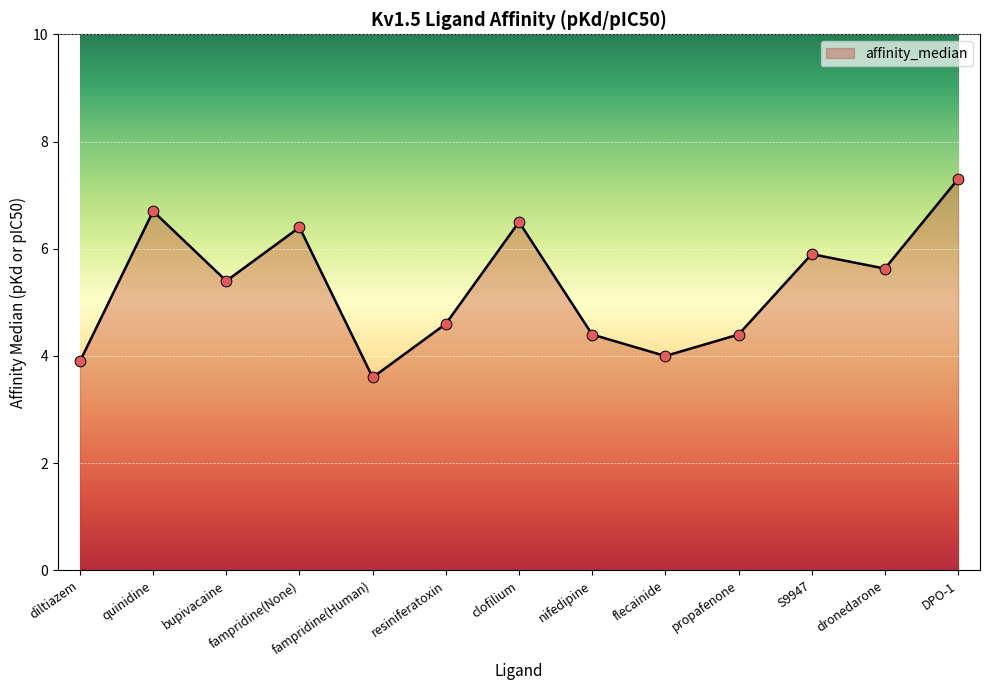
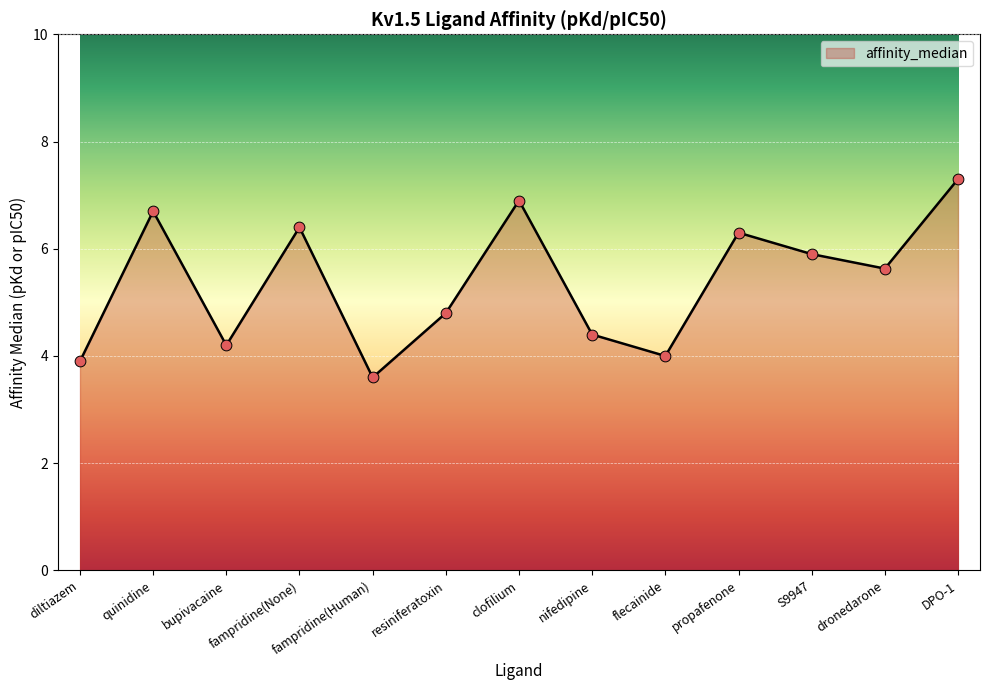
  {
    "diltiazem": 3.9,
    "quinidine": 6.7,
-   "bupivacaine": 5.4,
+   "bupivacaine": 4.2,
    "fampridine(None)": 6.4,
    "fampridine(Human)": 3.6,
-   "resiniferatoxin": 4.6,
-   "clofilium": 6.5,
+   "resiniferatoxin": 4.8,
+   "clofilium": 6.9,
    "nifedipine": 4.4,
    "flecainide": 4.0,
-   "propafenone": 4.4,
+   "propafenone": 6.3,
    "S9947": 5.9,
    "dronedarone": 5.6,
    "DPO-1": 7.3
  }
